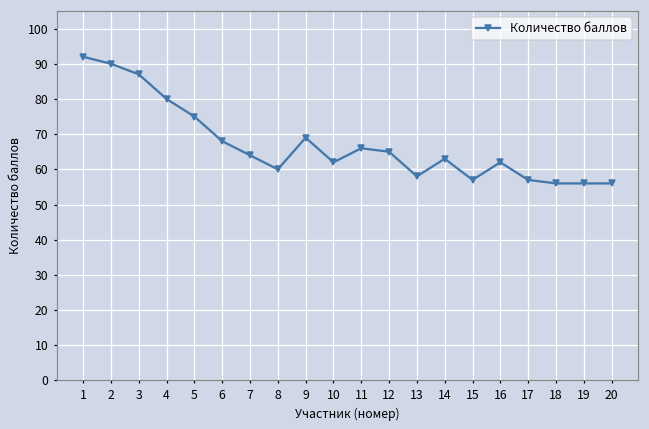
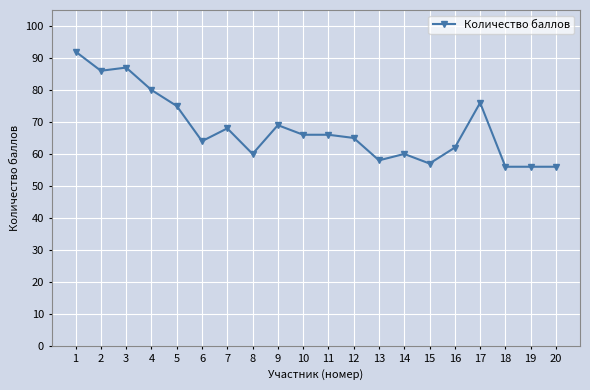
  {
    "1": 92,
-   "2": 90,
+   "2": 86,
    "3": 87,
    "4": 80,
    "5": 75,
-   "6": 68,
-   "7": 64,
+   "6": 64,
+   "7": 68,
    "8": 60,
    "9": 69,
-   "10": 62,
+   "10": 66,
    "11": 66,
    "12": 65,
    "13": 58,
-   "14": 63,
+   "14": 60,
    "15": 57,
    "16": 62,
-   "17": 57,
+   "17": 76,
    "18": 56,
    "19": 56,
    "20": 56
  }
